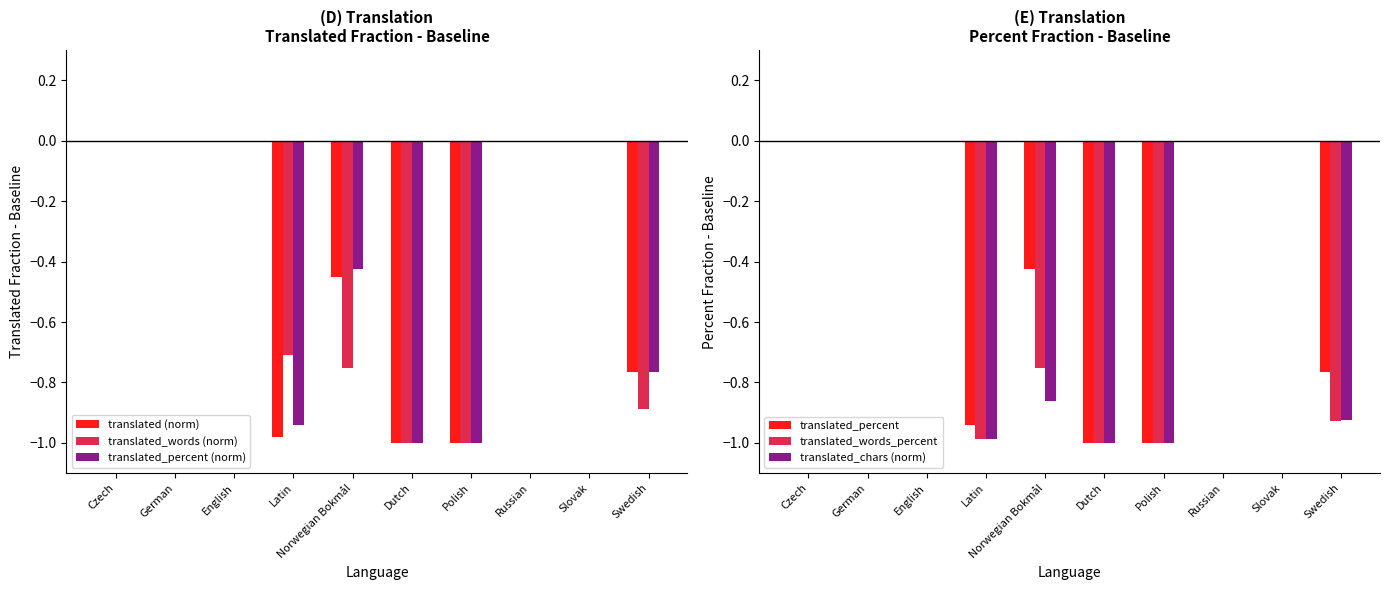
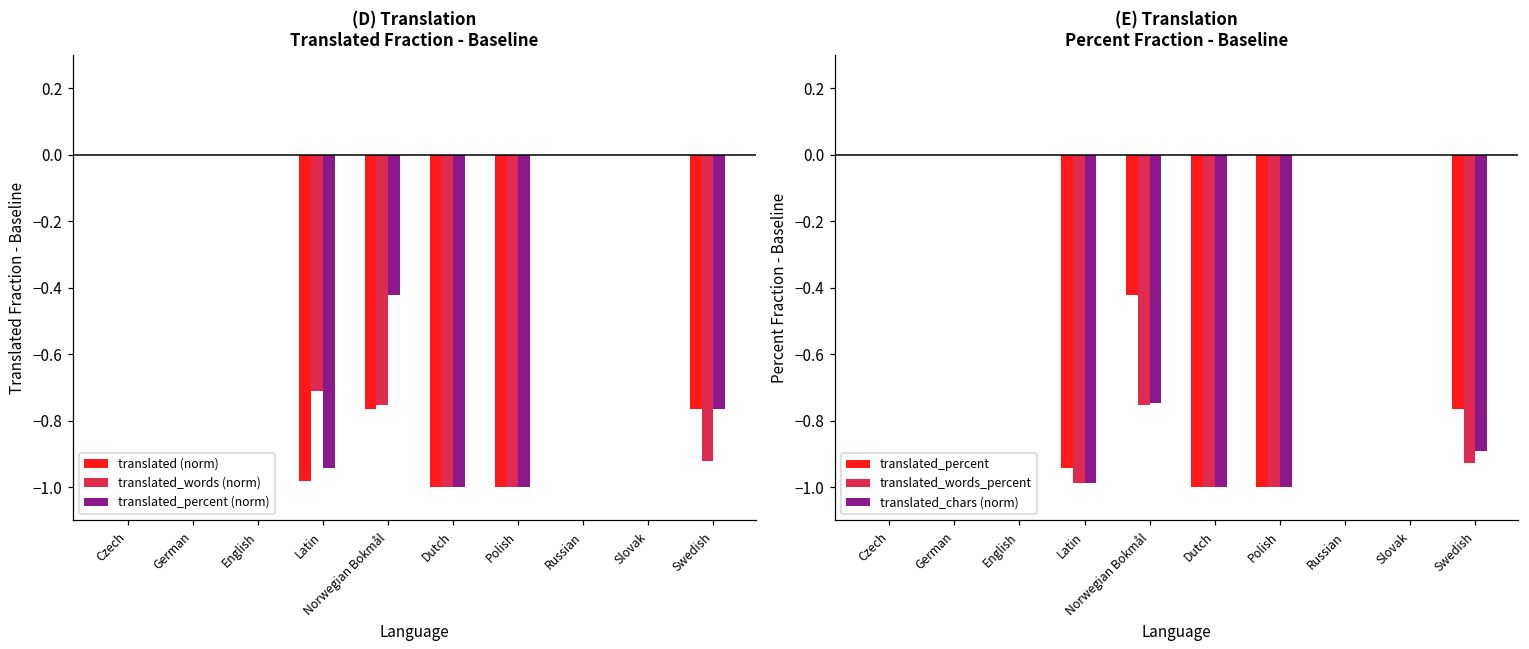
  {
    "(D) Translation Translated Fraction - Baseline": {
      "translated (norm)": {
        "Czech": 0.00,
        "German": 0.00,
        "English": 0.00,
        "Latin": -0.98,
-       "Norwegian Bokmål": -0.45,
+       "Norwegian Bokmål": -0.76,
        "Dutch": -1.00,
        "Polish": -1.00,
        "Russian": 0.00,
        "Slovak": 0.00,
        "Swedish": -0.76
      },
      "translated_words (norm)": {
        "Czech": 0.00,
        "German": 0.00,
        "English": 0.00,
        "Latin": -0.71,
        "Norwegian Bokmål": -0.75,
        "Dutch": -1.00,
        "Polish": -1.00,
        "Russian": 0.00,
        "Slovak": 0.00,
-       "Swedish": -0.89
+       "Swedish": -0.92
      },
      "translated_percent (norm)": {
        "Czech": 0.00,
        "German": 0.00,
        "English": 0.00,
        "Latin": -0.94,
        "Norwegian Bokmål": -0.42,
        "Dutch": -1.00,
        "Polish": -1.00,
        "Russian": 0.00,
        "Slovak": 0.00,
        "Swedish": -0.77
      }
    },
    "(E) Translation Percent Fraction - Baseline": {
      "translated_percent": {
        "Czech": 0.00,
        "German": 0.00,
        "English": 0.00,
        "Latin": -0.94,
        "Norwegian Bokmål": -0.42,
        "Dutch": -1.00,
        "Polish": -1.00,
        "Russian": 0.00,
        "Slovak": 0.00,
        "Swedish": -0.77
      },
      "translated_words_percent": {
        "Czech": 0.00,
        "German": 0.00,
        "English": 0.00,
        "Latin": -0.99,
        "Norwegian Bokmål": -0.75,
        "Dutch": -1.00,
        "Polish": -1.00,
        "Russian": 0.00,
        "Slovak": 0.00,
        "Swedish": -0.93
      },
      "translated_chars (norm)": {
        "Czech": 0.00,
        "German": 0.00,
        "English": 0.00,
        "Latin": -0.99,
-       "Norwegian Bokmål": -0.86,
+       "Norwegian Bokmål": -0.75,
        "Dutch": -1.00,
        "Polish": -1.00,
        "Russian": 0.00,
        "Slovak": 0.00,
-       "Swedish": -0.92
+       "Swedish": -0.89
      }
    }
  }
